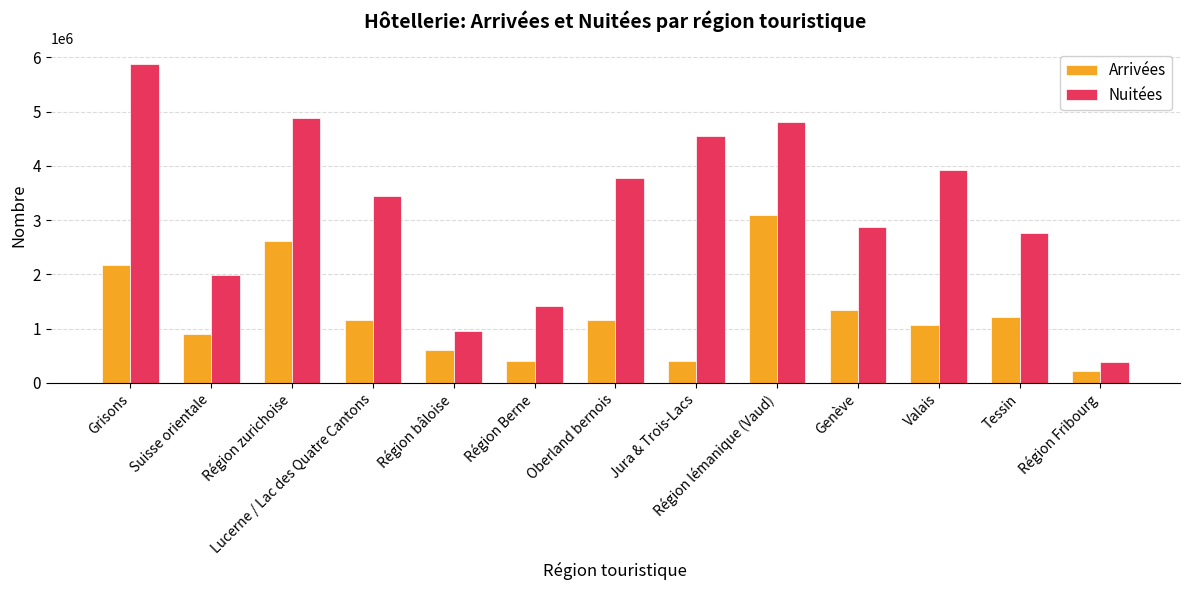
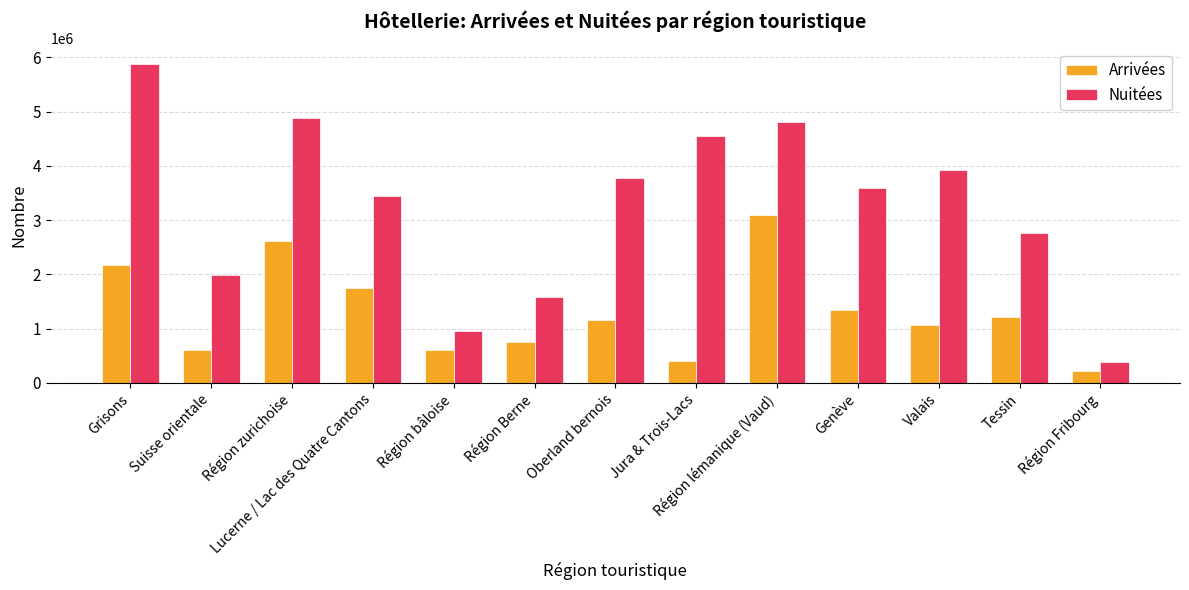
  {
    "Arrivées": {
      "Grisons": 2200000,
-     "Suisse orientale": 900000,
+     "Suisse orientale": 600000,
      "Région zurichoise": 2600000,
-     "Lucerne / Lac des Quatre Cantons": 1200000,
+     "Lucerne / Lac des Quatre Cantons": 1800000,
      "Région bâloise": 600000,
-     "Région Berne": 400000,
+     "Région Berne": 800000,
      "Oberland bernois": 1200000,
      "Jura & Trois-Lacs": 400000,
      "Région lémanique (Vaud)": 3100000,
      "Genève": 1300000,
      "Valais": 1100000,
      "Tessin": 1200000,
      "Région Fribourg": 200000
    },
    "Nuitées": {
      "Grisons": 5900000,
      "Suisse orientale": 2000000,
      "Région zurichoise": 4900000,
      "Lucerne / Lac des Quatre Cantons": 3400000,
      "Région bâloise": 1000000,
-     "Région Berne": 1400000,
+     "Région Berne": 1600000,
      "Oberland bernois": 3800000,
      "Jura & Trois-Lacs": 4600000,
      "Région lémanique (Vaud)": 4800000,
-     "Genève": 2900000,
+     "Genève": 3600000,
      "Valais": 3900000,
      "Tessin": 2800000,
      "Région Fribourg": 400000
    }
  }
